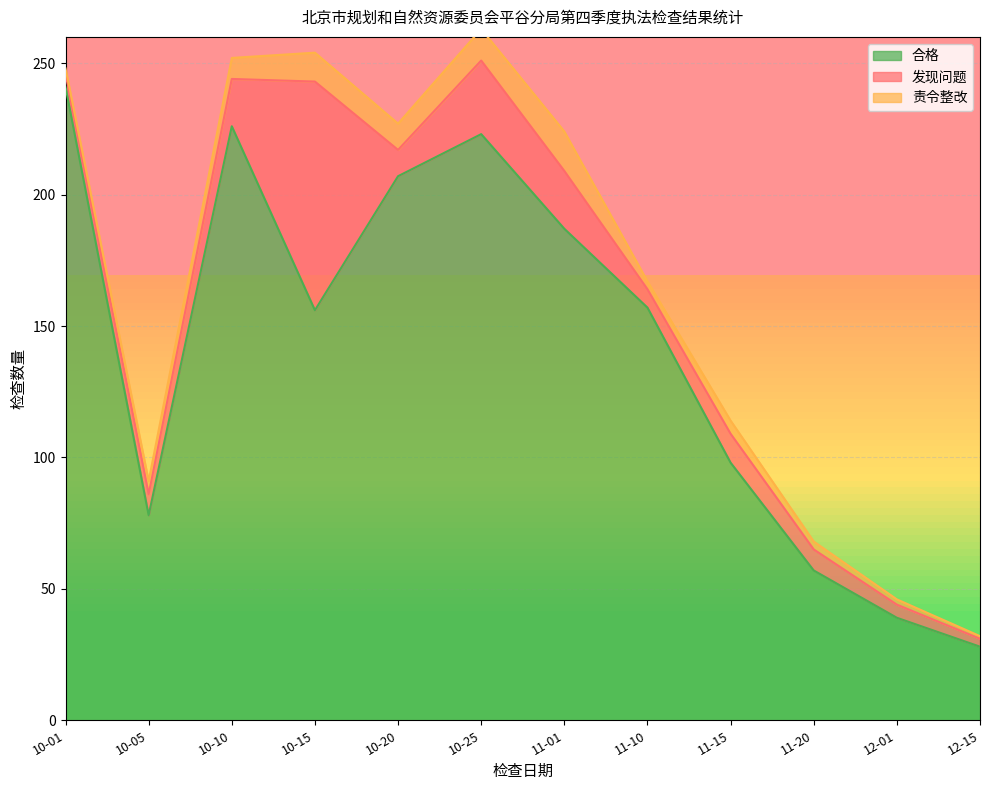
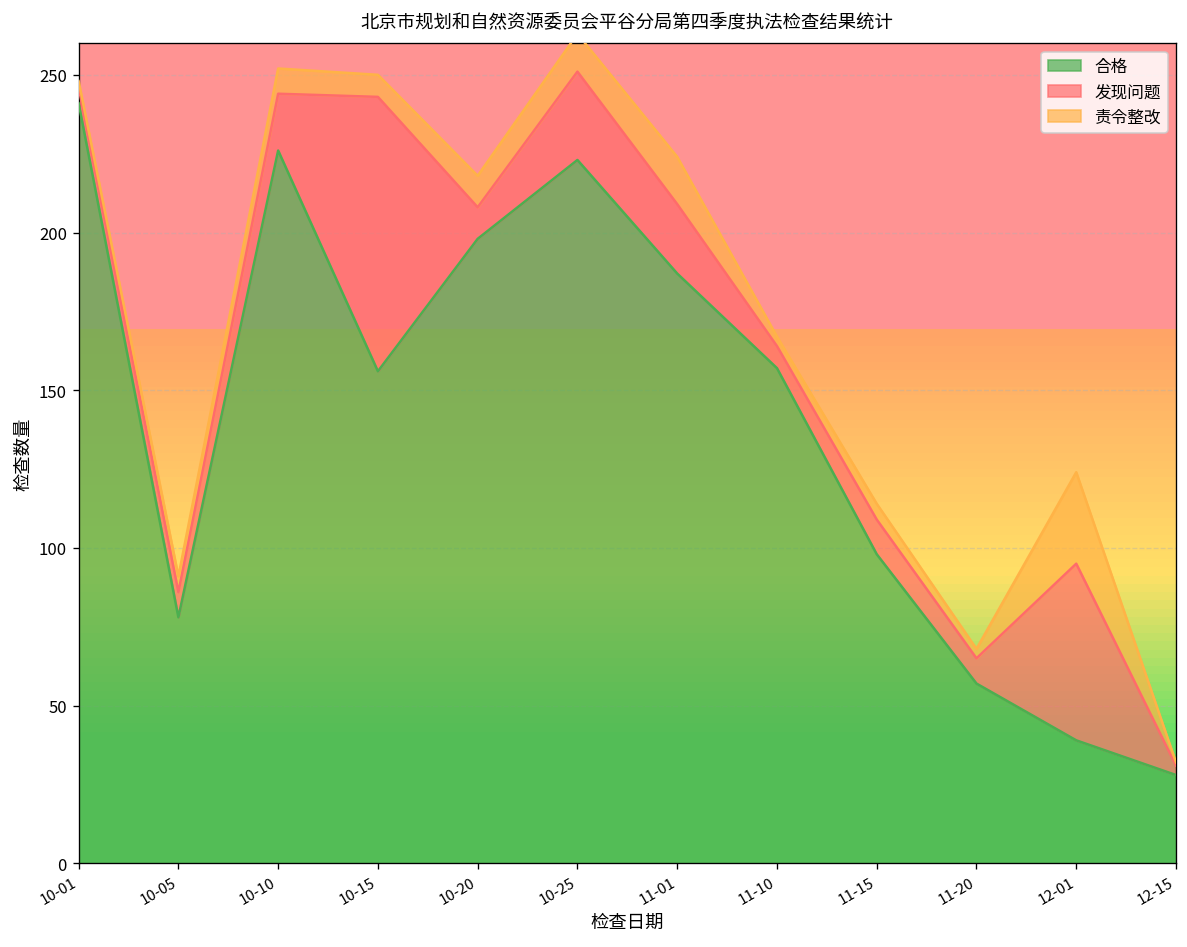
  {
    "合格": {
      "10-01": 241,
      "10-05": 78,
      "10-10": 226,
      "10-15": 156,
-     "10-20": 207,
+     "10-20": 198,
      "10-25": 223,
      "11-01": 187,
      "11-10": 157,
      "11-15": 98,
      "11-20": 57,
      "12-01": 39,
      "12-15": 28
    },
    "发现问题": {
      "10-01": 5,
      "10-05": 8,
      "10-10": 18,
      "10-15": 87,
      "10-20": 10,
      "10-25": 28,
      "11-01": 22,
      "11-10": 7,
      "11-15": 11,
      "11-20": 8,
-     "12-01": 5,
+     "12-01": 56,
      "12-15": 3
    },
    "责令整改": {
      "10-01": 2,
      "10-05": 5,
      "10-10": 8,
-     "10-15": 11,
+     "10-15": 7,
      "10-20": 10,
      "11-01": 15,
      "11-10": 3,
      "11-15": 5,
      "11-20": 3,
-     "12-01": 2,
+     "12-01": 29,
      "12-15": 1
    }
  }
